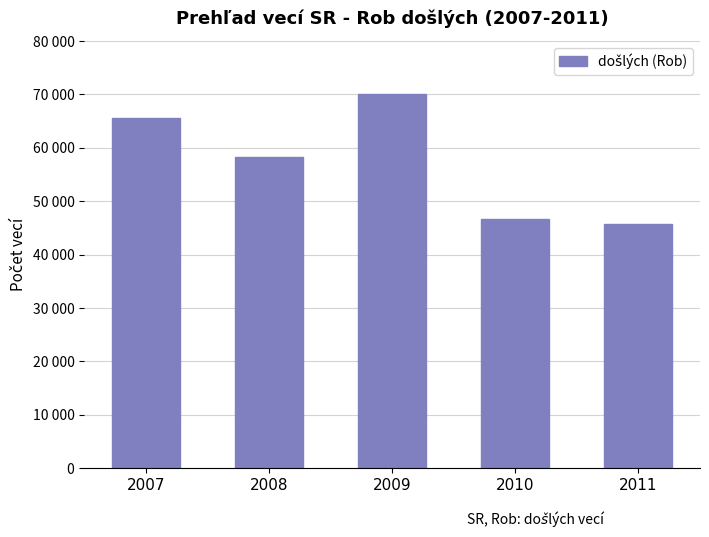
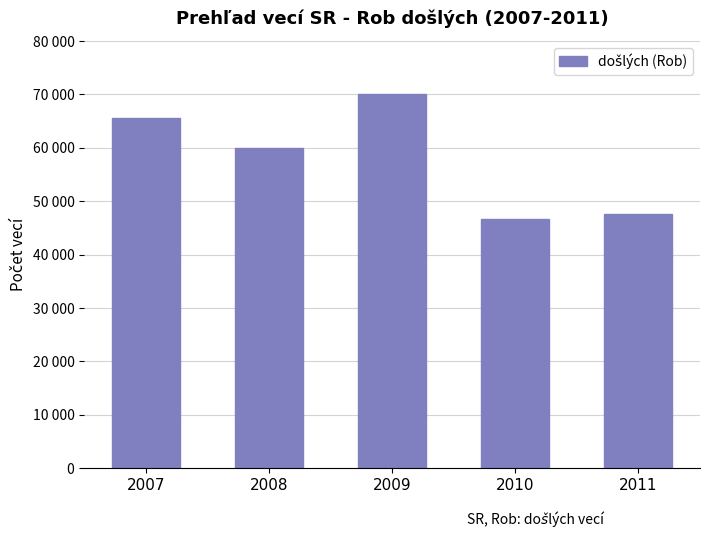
  {
    "2007": 66000,
-   "2008": 58000,
+   "2008": 60000,
    "2009": 70000,
    "2010": 47000,
-   "2011": 46000
+   "2011": 48000
  }
